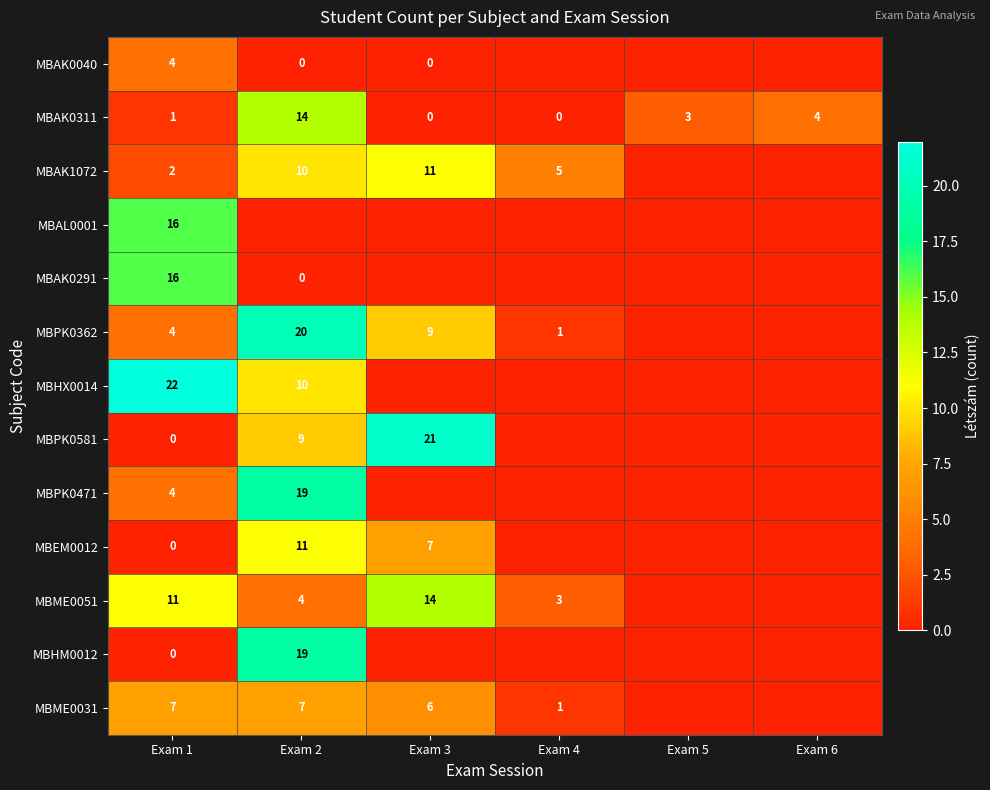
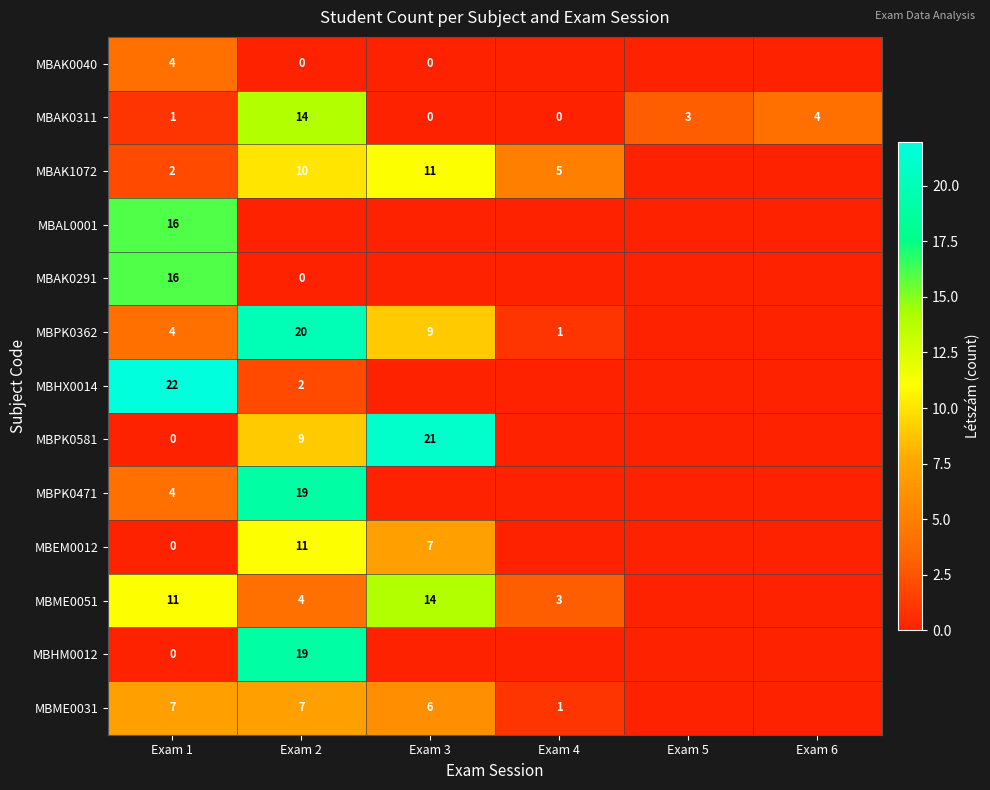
  {
    "MBAK0040": {
      "Exam 1": 4,
      "Exam 2": 0,
      "Exam 3": 0
    },
    "MBAK0311": {
      "Exam 1": 1,
      "Exam 2": 14,
      "Exam 3": 0,
      "Exam 4": 0,
      "Exam 5": 3,
      "Exam 6": 4
    },
    "MBAK1072": {
      "Exam 1": 2,
      "Exam 2": 10,
      "Exam 3": 11,
      "Exam 4": 5
    },
    "MBAL0001": {
      "Exam 1": 16
    },
    "MBAK0291": {
      "Exam 1": 16,
      "Exam 2": 0
    },
    "MBPK0362": {
      "Exam 1": 4,
      "Exam 2": 20,
      "Exam 3": 9,
      "Exam 4": 1
    },
    "MBHX0014": {
      "Exam 1": 22,
-     "Exam 2": 10
+     "Exam 2": 2
    },
    "MBPK0581": {
      "Exam 1": 0,
      "Exam 2": 9,
      "Exam 3": 21
    },
    "MBPK0471": {
      "Exam 1": 4,
      "Exam 2": 19
    },
    "MBEM0012": {
      "Exam 1": 0,
      "Exam 2": 11,
      "Exam 3": 7
    },
    "MBME0051": {
      "Exam 1": 11,
      "Exam 2": 4,
      "Exam 3": 14,
      "Exam 4": 3
    },
    "MBHM0012": {
      "Exam 1": 0,
      "Exam 2": 19
    },
    "MBME0031": {
      "Exam 1": 7,
      "Exam 2": 7,
      "Exam 3": 6,
      "Exam 4": 1
    }
  }
